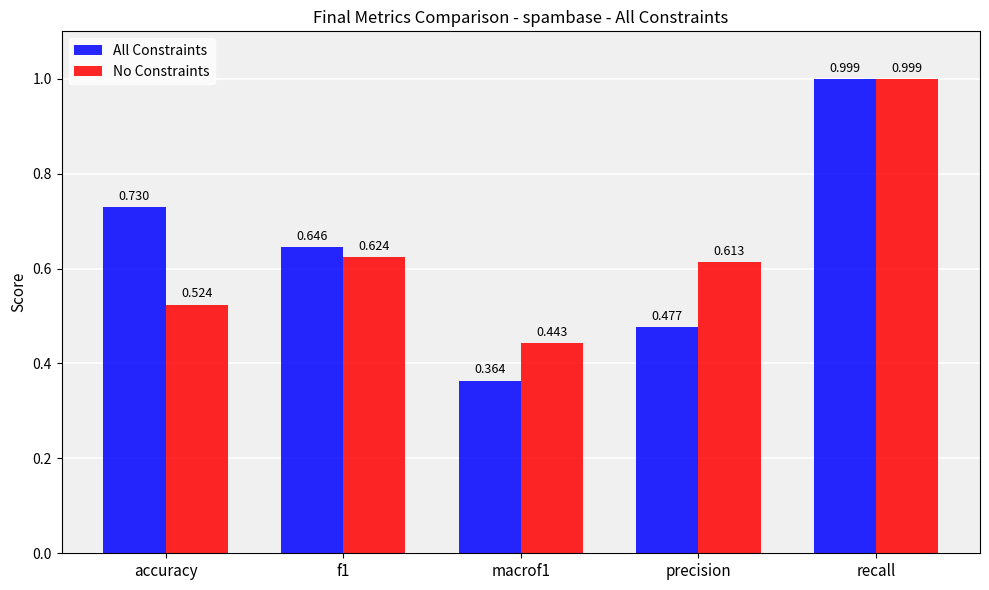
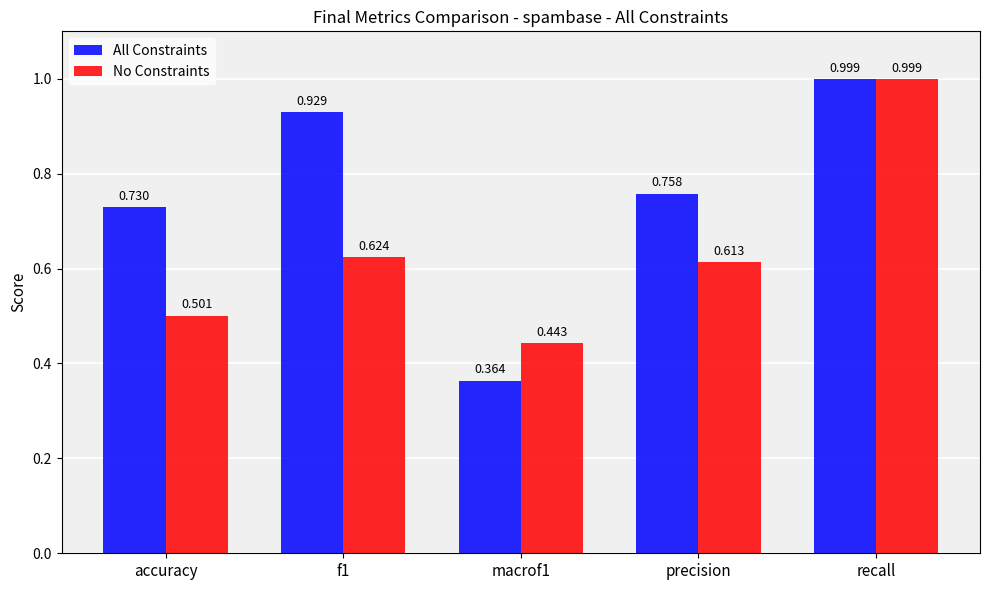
  {
    "All Constraints": {
      "accuracy": 0.730,
-     "f1": 0.646,
+     "f1": 0.929,
      "macrof1": 0.364,
-     "precision": 0.477,
+     "precision": 0.758,
      "recall": 0.999
    },
    "No Constraints": {
-     "accuracy": 0.524,
+     "accuracy": 0.501,
      "f1": 0.624,
      "macrof1": 0.443,
      "precision": 0.613,
      "recall": 0.999
    }
  }
